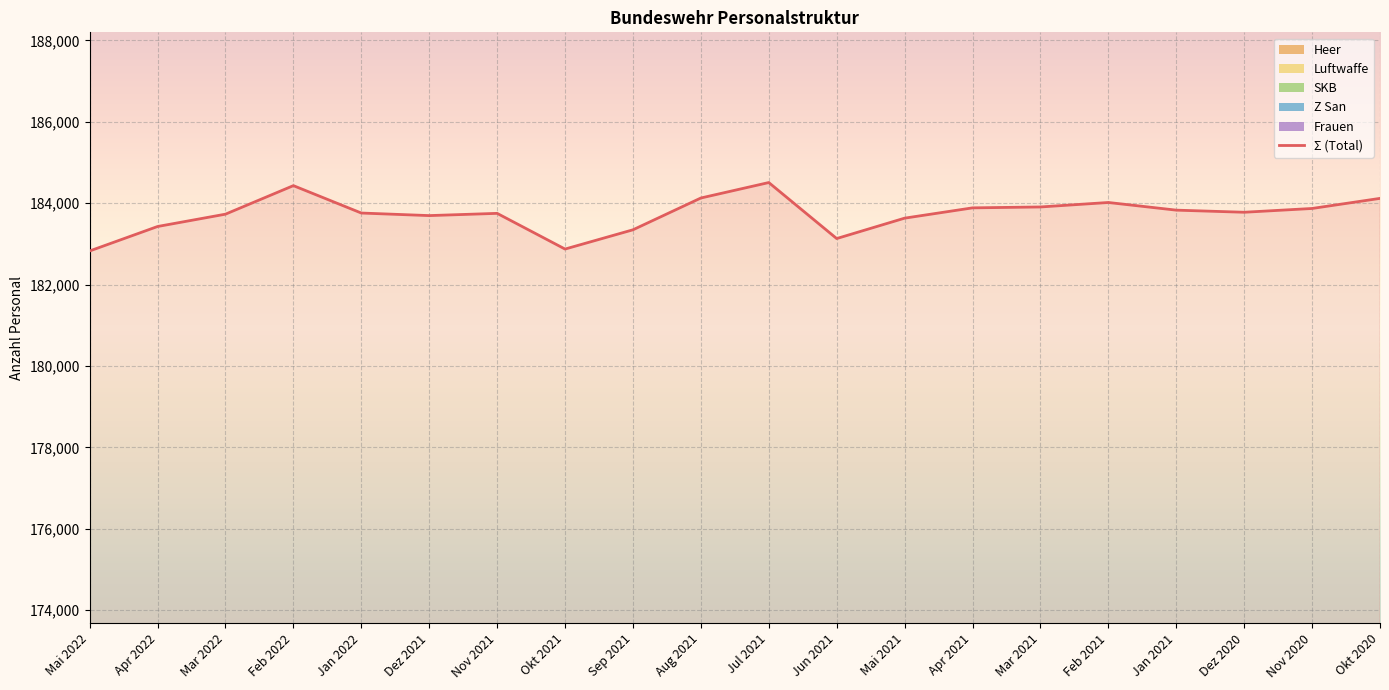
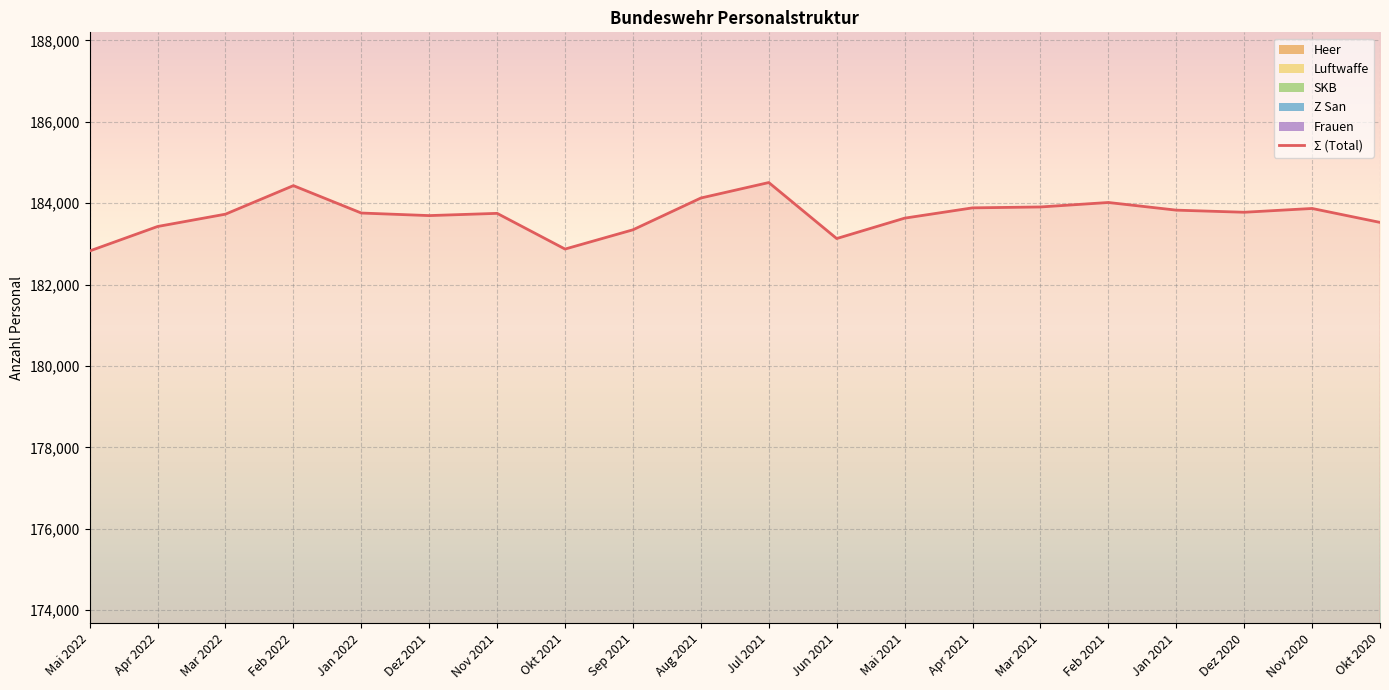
  {
    "Σ (Total)": {
      "Mai 2022": "182,800",
      "Apr 2022": "183,400",
      "Mar 2022": "183,700",
      "Feb 2022": "184,400",
      "Jan 2022": "183,800",
      "Dez 2021": "183,700",
      "Nov 2021": "183,800",
      "Okt 2021": "182,900",
      "Sep 2021": "183,300",
      "Aug 2021": "184,100",
      "Jul 2021": "184,500",
      "Jun 2021": "183,100",
      "Mai 2021": "183,600",
      "Apr 2021": "183,900",
      "Mar 2021": "183,900",
      "Feb 2021": "184,000",
      "Jan 2021": "183,800",
      "Dez 2020": "183,800",
      "Nov 2020": "183,900",
-     "Okt 2020": "184,100"
+     "Okt 2020": "183,500"
    }
  }
